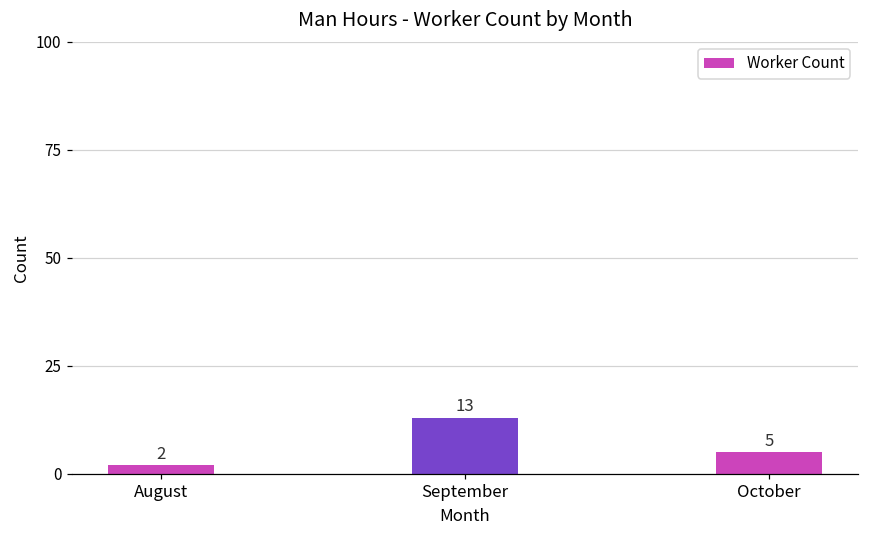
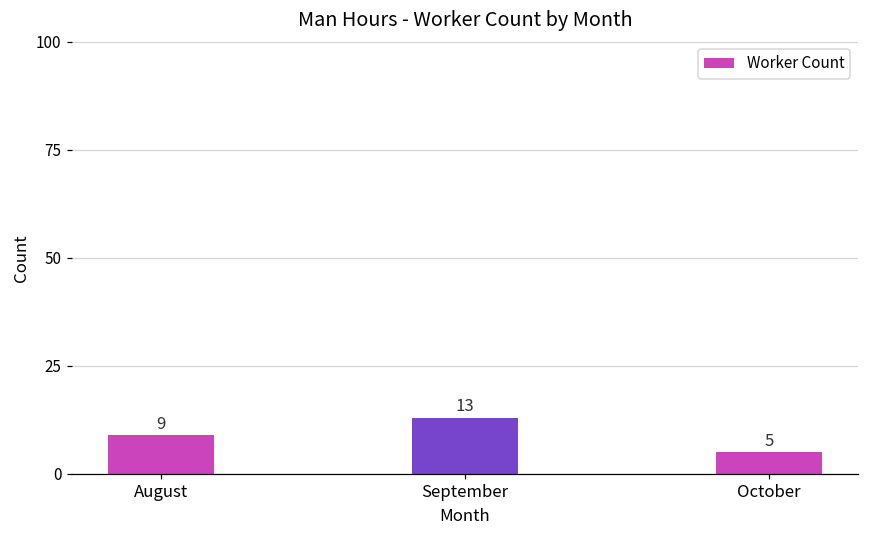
  {
-   "August": 2,
+   "August": 9,
    "September": 13,
    "October": 5
  }
